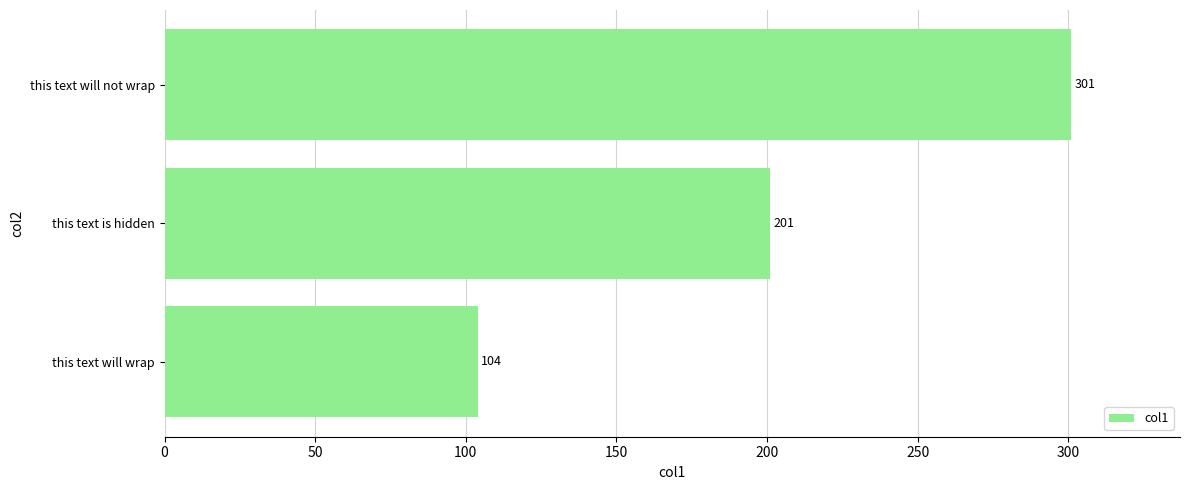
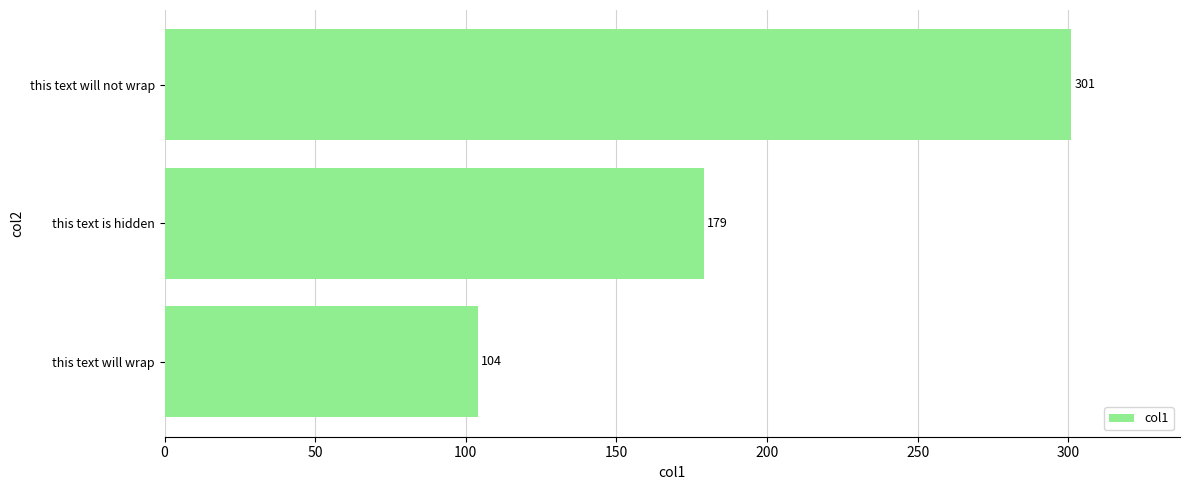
  {
    "this text will not wrap": 301,
-   "this text is hidden": 201,
+   "this text is hidden": 179,
    "this text will wrap": 104
  }
